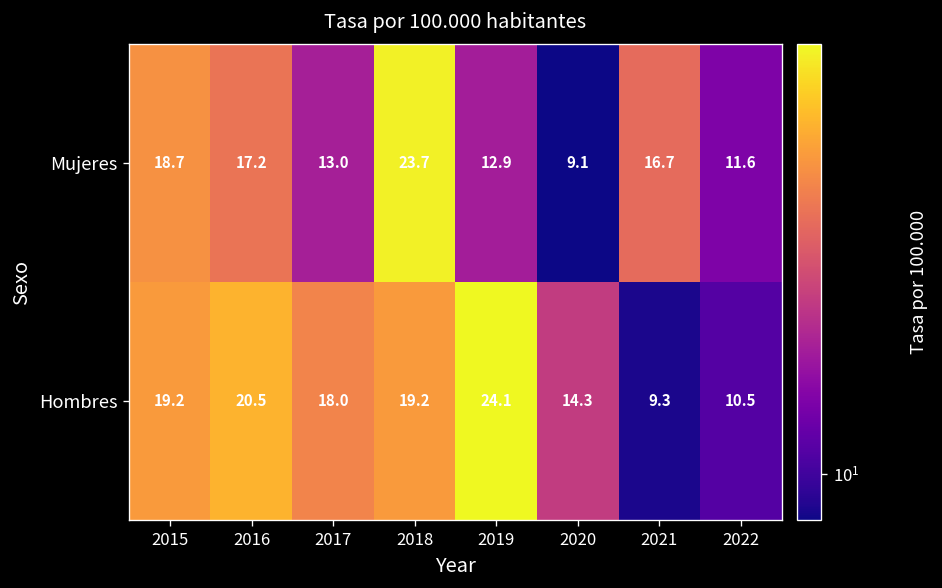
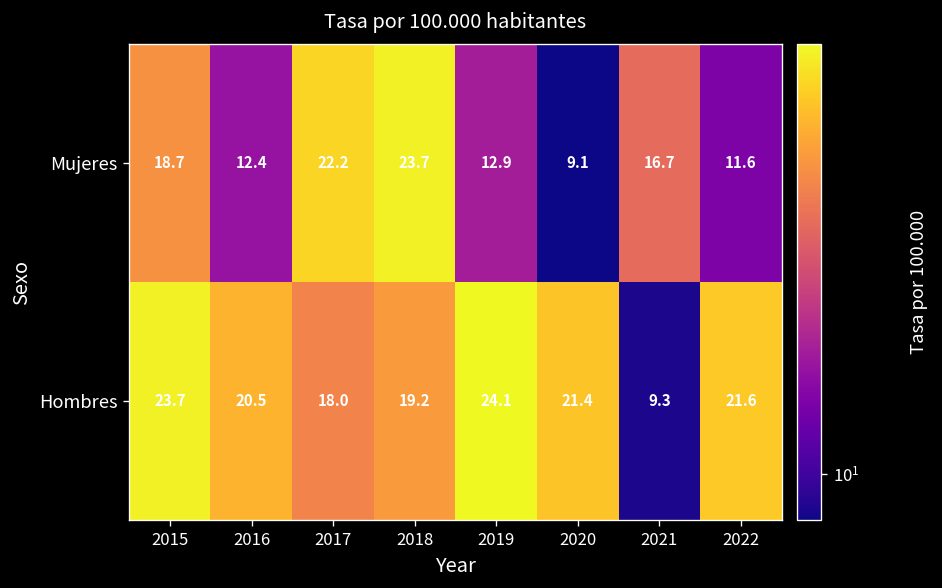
  {
    "Mujeres": {
      "2015": 18.7,
-     "2016": 17.2,
-     "2017": 13.0,
+     "2016": 12.4,
+     "2017": 22.2,
      "2018": 23.7,
      "2019": 12.9,
      "2020": 9.1,
      "2021": 16.7,
      "2022": 11.6
    },
    "Hombres": {
-     "2015": 19.2,
+     "2015": 23.7,
      "2016": 20.5,
      "2017": 18.0,
      "2018": 19.2,
      "2019": 24.1,
-     "2020": 14.3,
+     "2020": 21.4,
      "2021": 9.3,
-     "2022": 10.5
+     "2022": 21.6
    }
  }
